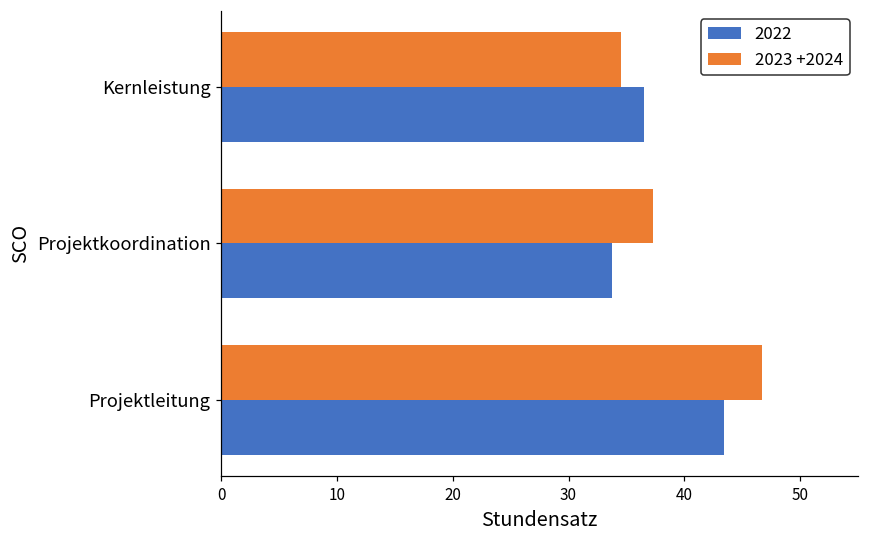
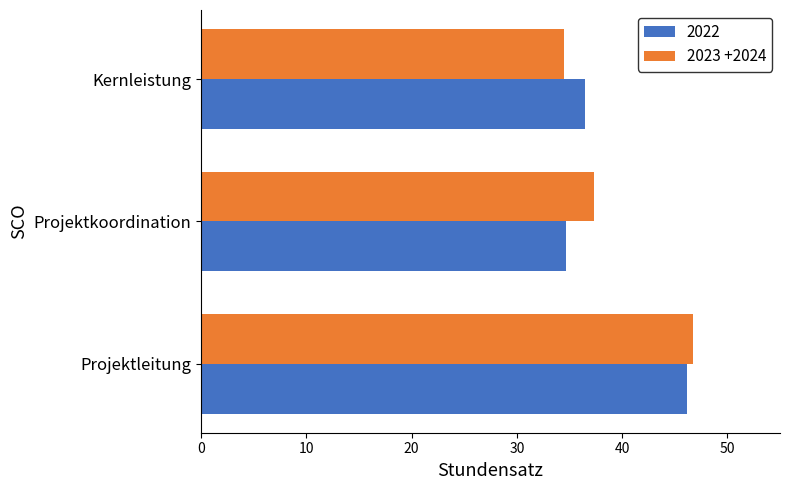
  {
    "2022": {
      "Kernleistung": 36.5,
-     "Projektkoordination": 33.8,
-     "Projektleitung": 43.4
+     "Projektkoordination": 34.7,
+     "Projektleitung": 46.2
    },
    "2023 +2024": {
      "Kernleistung": 34.5,
      "Projektkoordination": 37.3,
      "Projektleitung": 46.7
    }
  }
